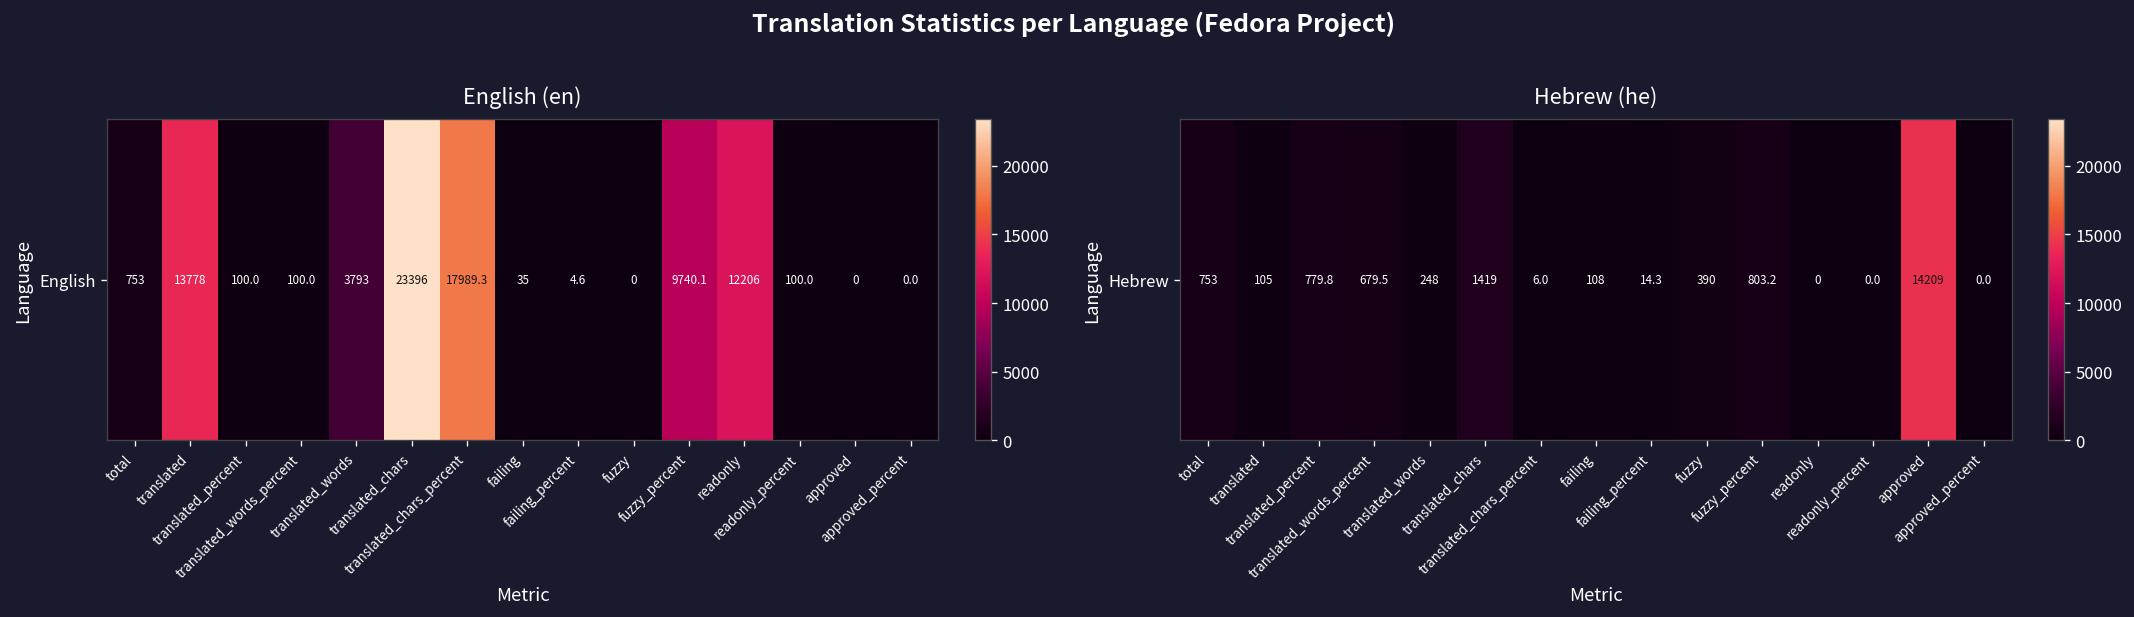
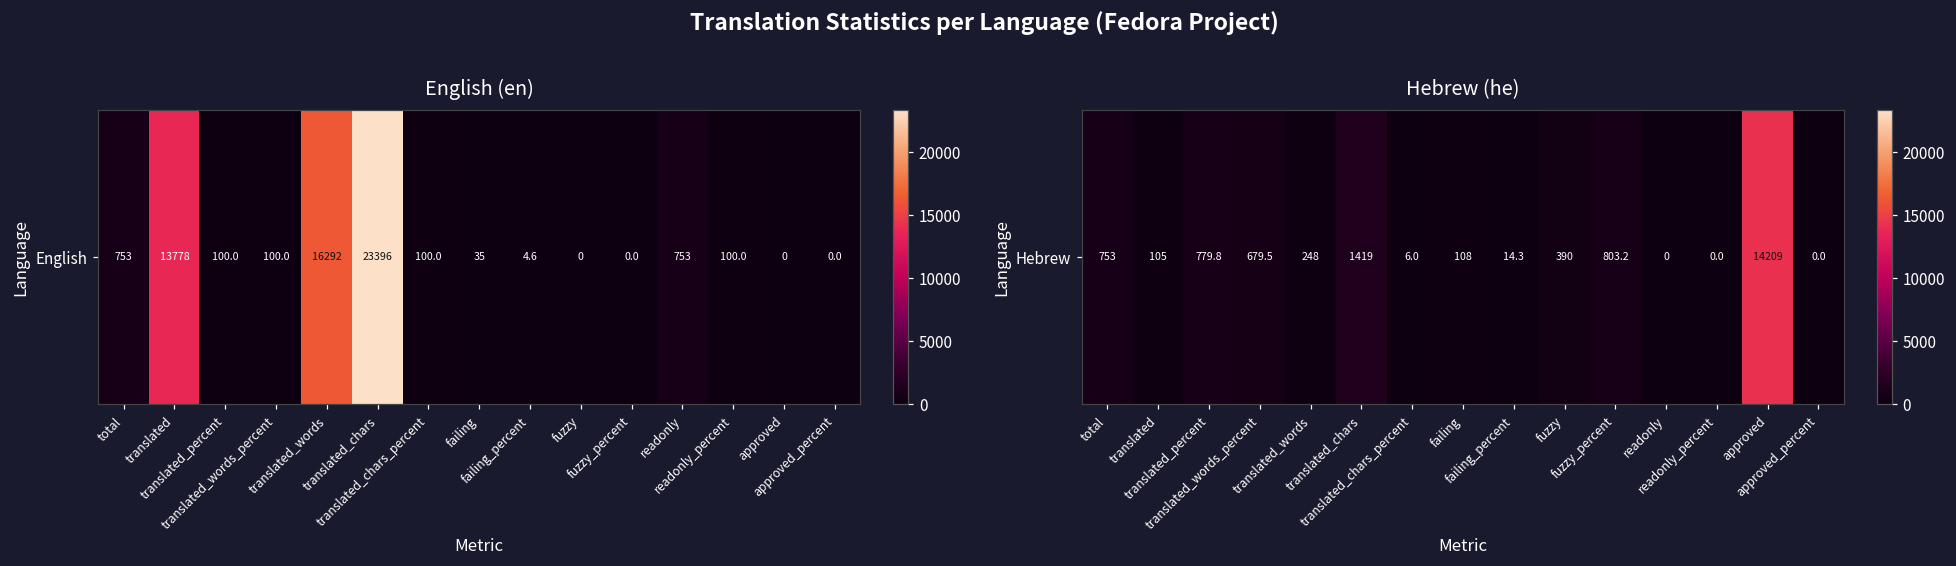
  {
    "English (en)": {
      "English": {
        "total": 753,
        "translated": 13778,
        "translated_percent": 100.0,
        "translated_words_percent": 100.0,
-       "translated_words": 3793,
+       "translated_words": 16292,
        "translated_chars": 23396,
-       "translated_chars_percent": 17989.3,
+       "translated_chars_percent": 100.0,
        "failing": 35,
        "failing_percent": 4.6,
        "fuzzy": 0,
-       "fuzzy_percent": 9740.1,
-       "readonly": 12206,
+       "fuzzy_percent": 0.0,
+       "readonly": 753,
        "readonly_percent": 100.0,
        "approved": 0,
        "approved_percent": 0.0
      }
    },
    "Hebrew (he)": {
      "Hebrew": {
        "total": 753,
        "translated": 105,
        "translated_percent": 779.8,
        "translated_words_percent": 679.5,
        "translated_words": 248,
        "translated_chars": 1419,
        "translated_chars_percent": 6.0,
        "failing": 108,
        "failing_percent": 14.3,
        "fuzzy": 390,
        "fuzzy_percent": 803.2,
        "readonly": 0,
        "readonly_percent": 0.0,
        "approved": 14209,
        "approved_percent": 0.0
      }
    }
  }
